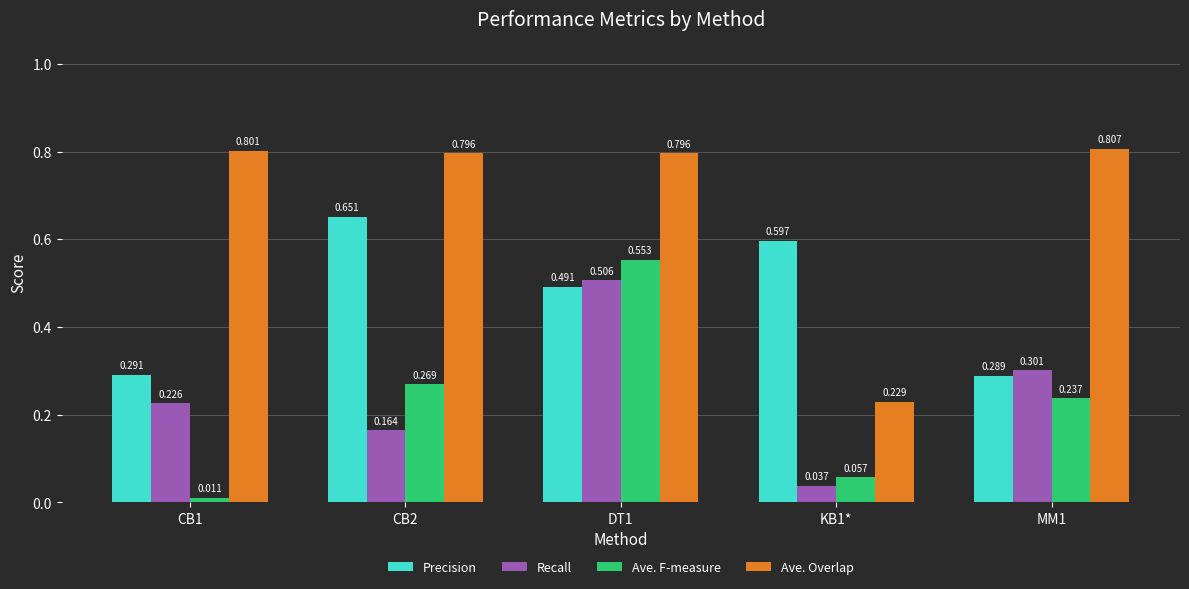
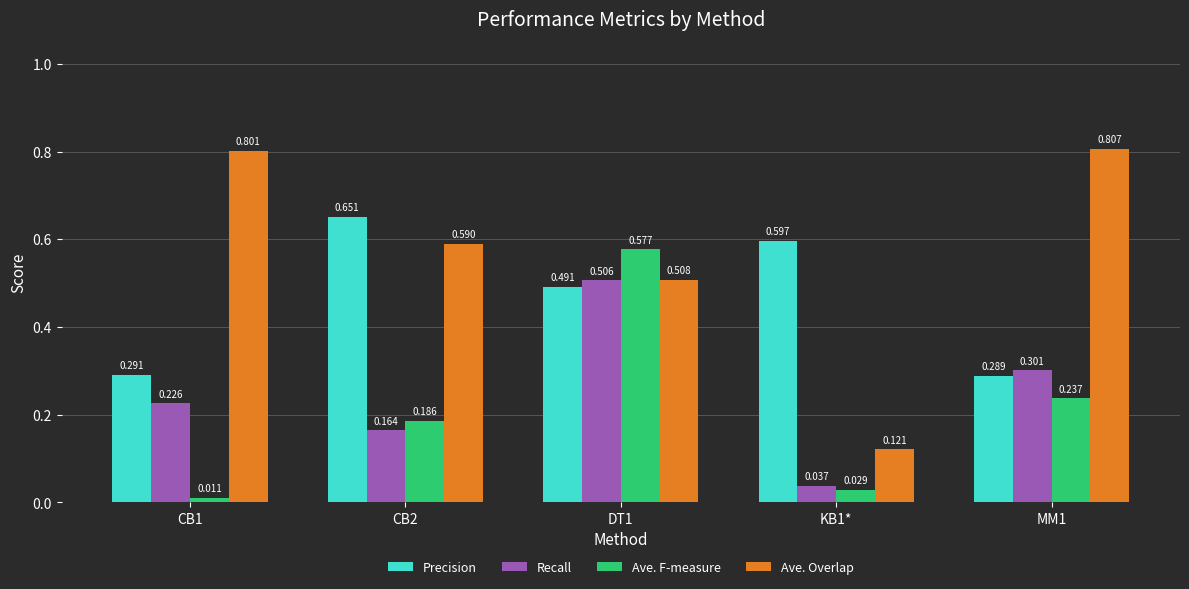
  {
    "Precision": {
      "CB1": 0.291,
      "CB2": 0.651,
      "DT1": 0.491,
      "KB1*": 0.597,
      "MM1": 0.289
    },
    "Recall": {
      "CB1": 0.226,
      "CB2": 0.164,
      "DT1": 0.506,
      "KB1*": 0.037,
      "MM1": 0.301
    },
    "Ave. F-measure": {
      "CB1": 0.011,
-     "CB2": 0.269,
-     "DT1": 0.553,
-     "KB1*": 0.057,
+     "CB2": 0.186,
+     "DT1": 0.577,
+     "KB1*": 0.029,
      "MM1": 0.237
    },
    "Ave. Overlap": {
      "CB1": 0.801,
-     "CB2": 0.796,
-     "DT1": 0.796,
-     "KB1*": 0.229,
+     "CB2": 0.590,
+     "DT1": 0.508,
+     "KB1*": 0.121,
      "MM1": 0.807
    }
  }
